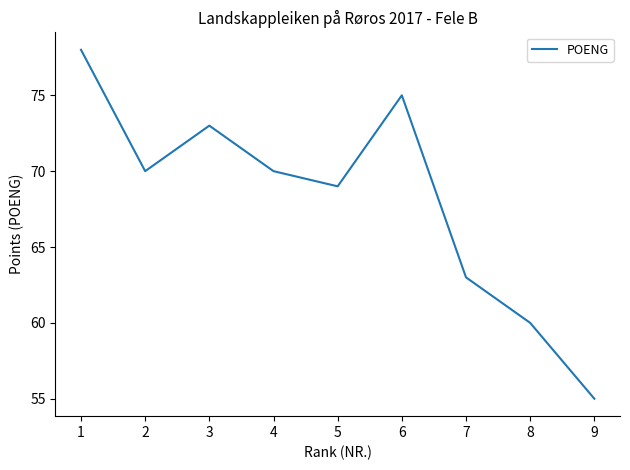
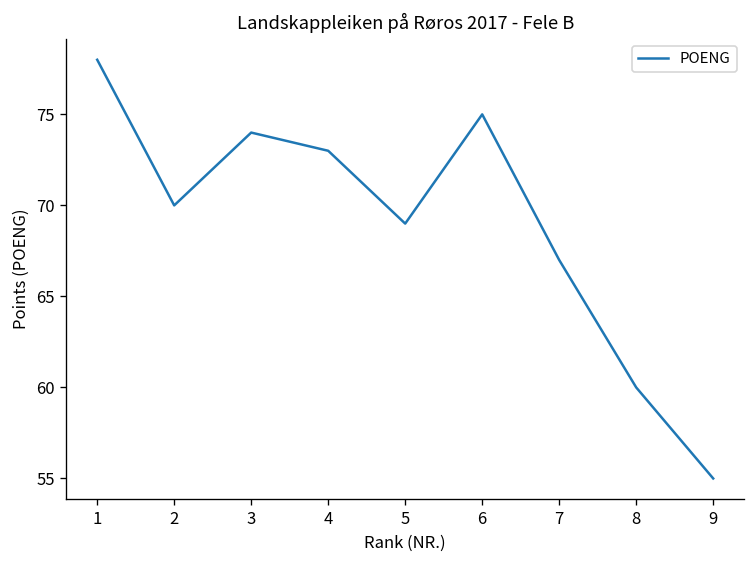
  {
    "1": 78,
    "2": 70,
-   "3": 73,
-   "4": 70,
+   "3": 74,
+   "4": 73,
    "5": 69,
    "6": 75,
-   "7": 63,
+   "7": 67,
    "8": 60,
    "9": 55
  }
